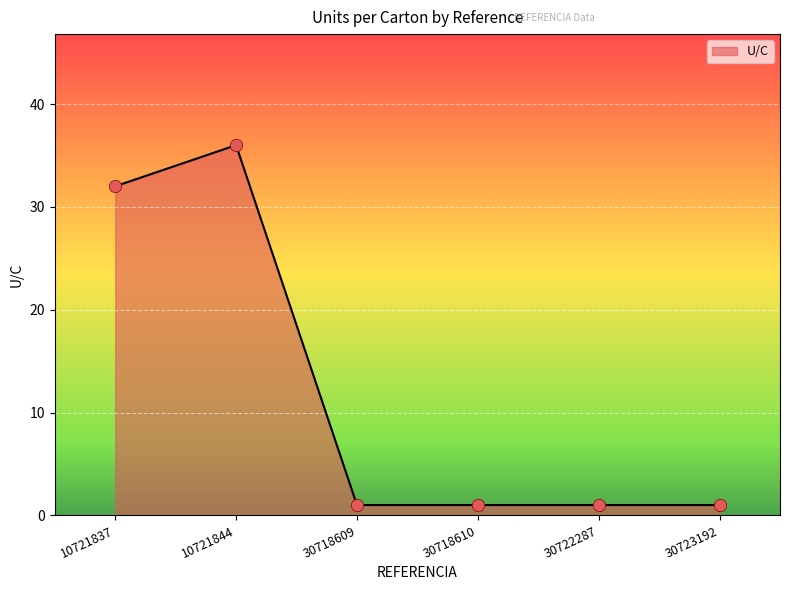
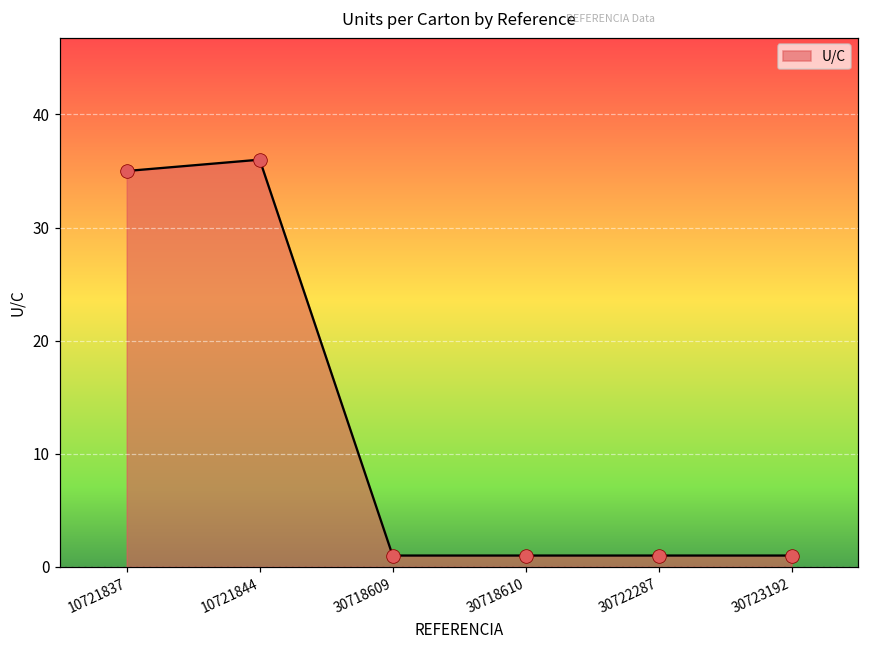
  {
-   "10721837": 32,
+   "10721837": 35,
    "10721844": 36,
    "30718609": 1,
    "30718610": 1,
    "30722287": 1,
    "30723192": 1
  }
